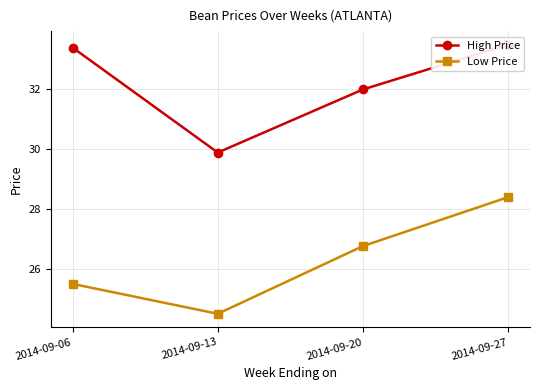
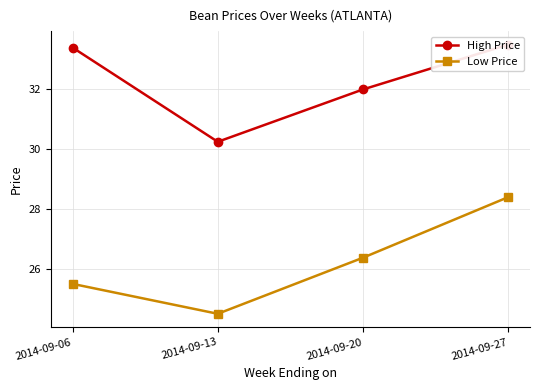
  {
    "High Price": {
      "2014-09-06": 33.4,
-     "2014-09-13": 29.9,
+     "2014-09-13": 30.3,
      "2014-09-20": 32.0
    },
    "Low Price": {
      "2014-09-06": 25.5,
      "2014-09-13": 24.5,
-     "2014-09-20": 26.8,
+     "2014-09-20": 26.4,
      "2014-09-27": 28.4
    }
  }
